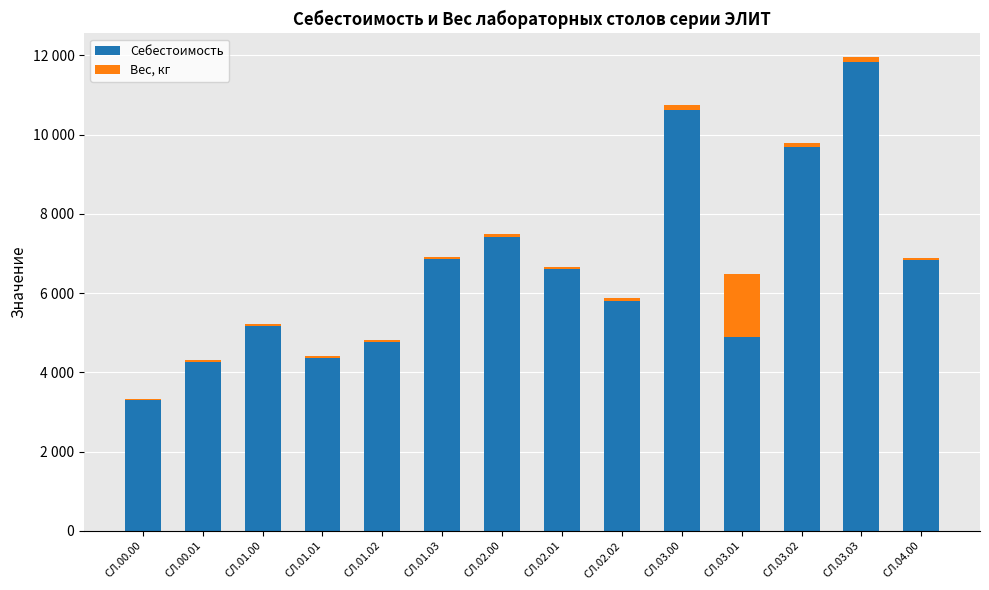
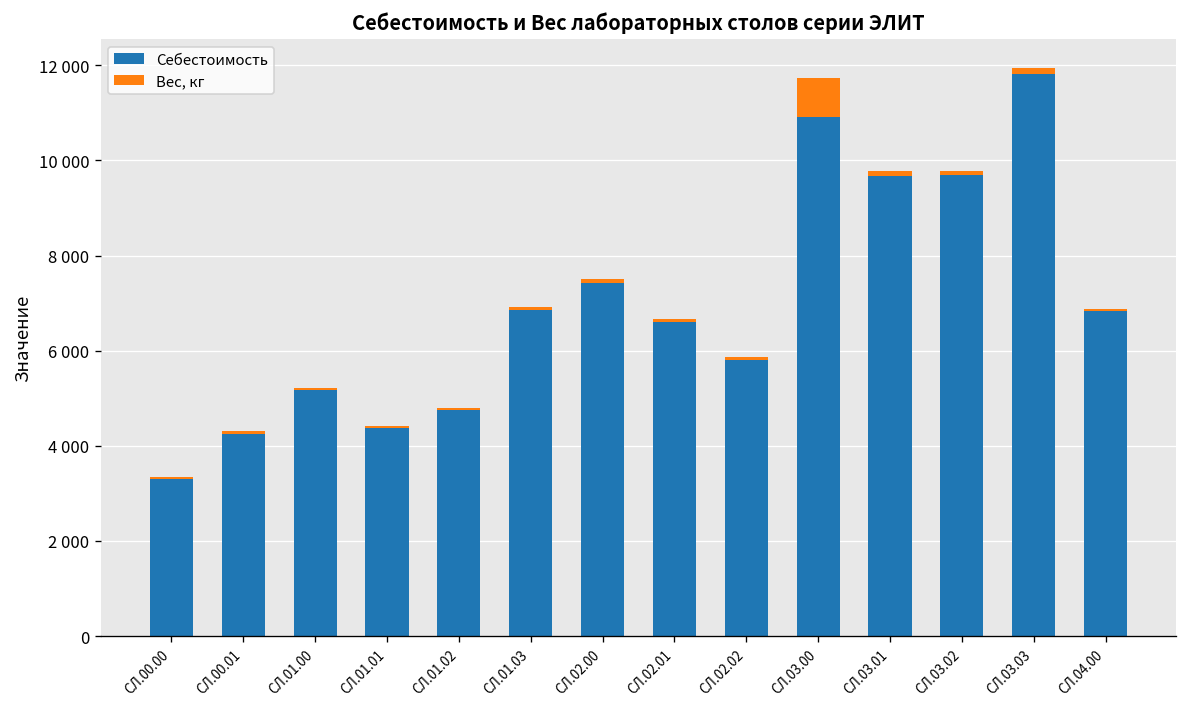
  {
    "Себестоимость": {
      "СЛ.00.00": 3300,
      "СЛ.00.01": 4200,
      "СЛ.01.00": 5200,
      "СЛ.01.01": 4400,
      "СЛ.01.02": 4800,
      "СЛ.01.03": 6900,
      "СЛ.02.00": 7400,
      "СЛ.02.01": 6600,
      "СЛ.02.02": 5800,
-     "СЛ.03.00": 10600,
-     "СЛ.03.01": 4900,
+     "СЛ.03.00": 10900,
+     "СЛ.03.01": 9700,
      "СЛ.03.02": 9700,
      "СЛ.03.03": 11800,
      "СЛ.04.00": 6800
    },
    "Вес, кг": {
      "СЛ.02.00": 100,
      "СЛ.02.01": 100,
-     "СЛ.03.00": 100,
-     "СЛ.03.01": 1600,
+     "СЛ.03.00": 800,
+     "СЛ.03.01": 100,
      "СЛ.03.02": 100,
      "СЛ.03.03": 100
    }
  }
